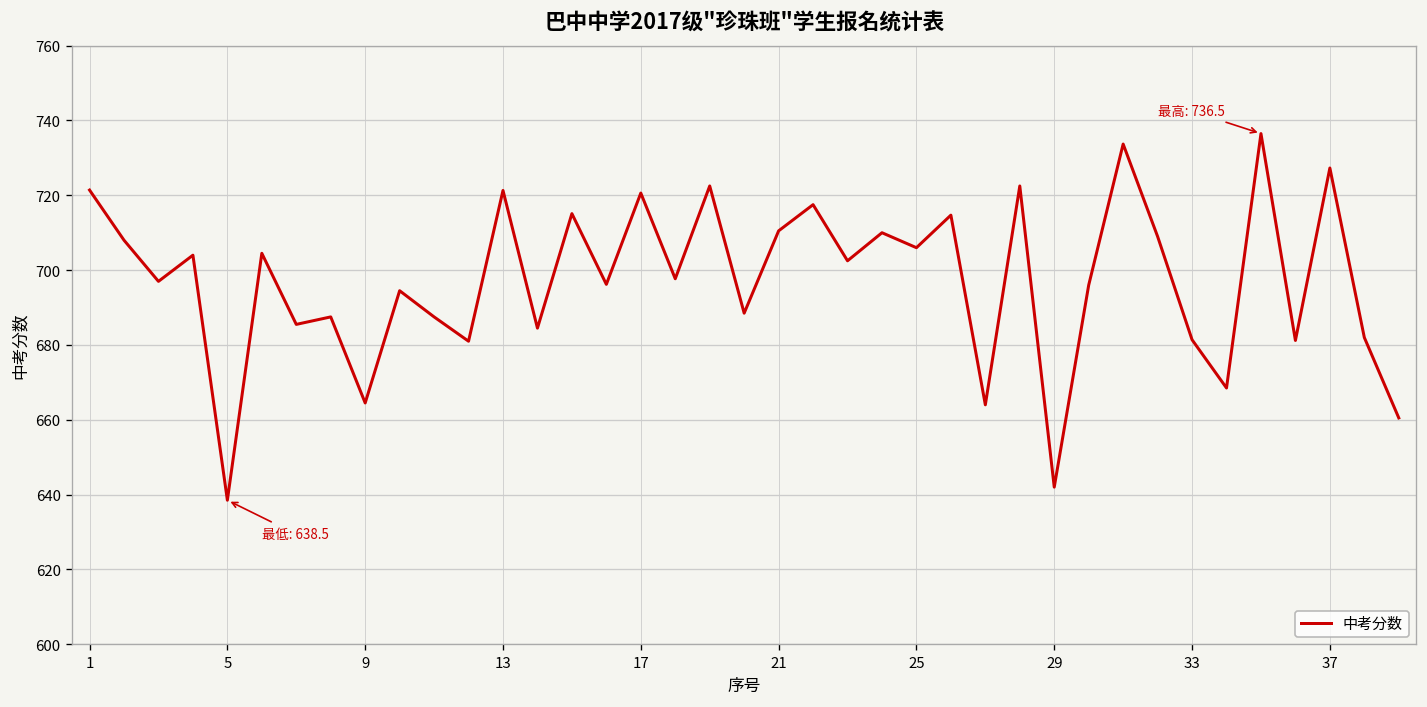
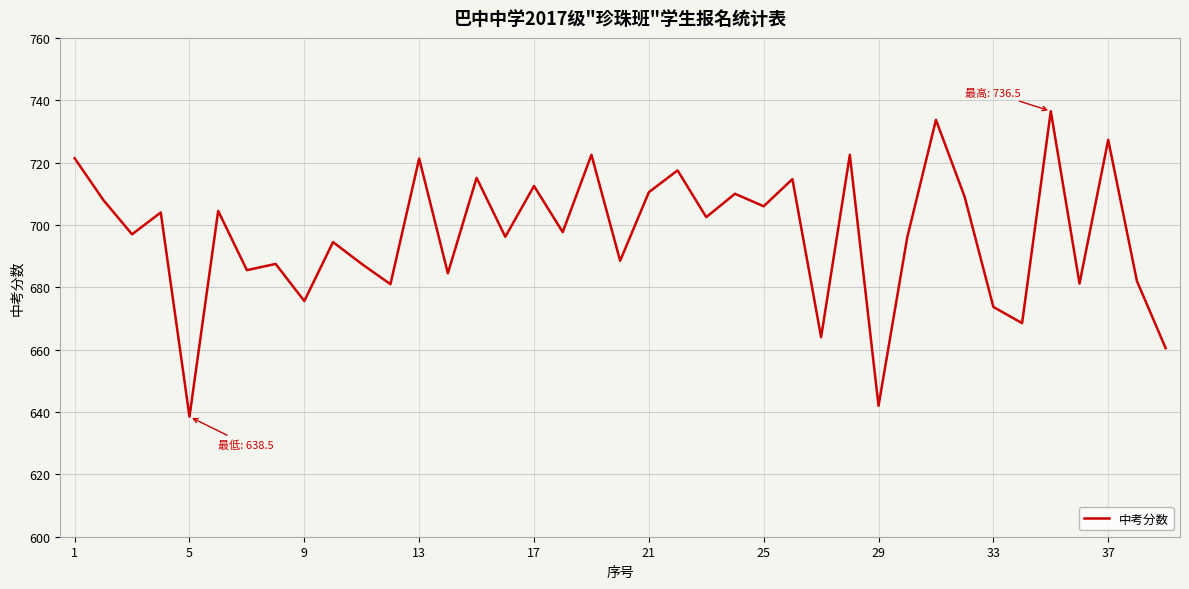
  {
    "1": 721,
-   "9": 665,
+   "9": 676,
    "13": 721,
-   "17": 721,
+   "17": 713,
    "21": 711,
    "25": 706,
    "29": 642,
-   "33": 681,
+   "33": 674,
    "37": 727
  }
